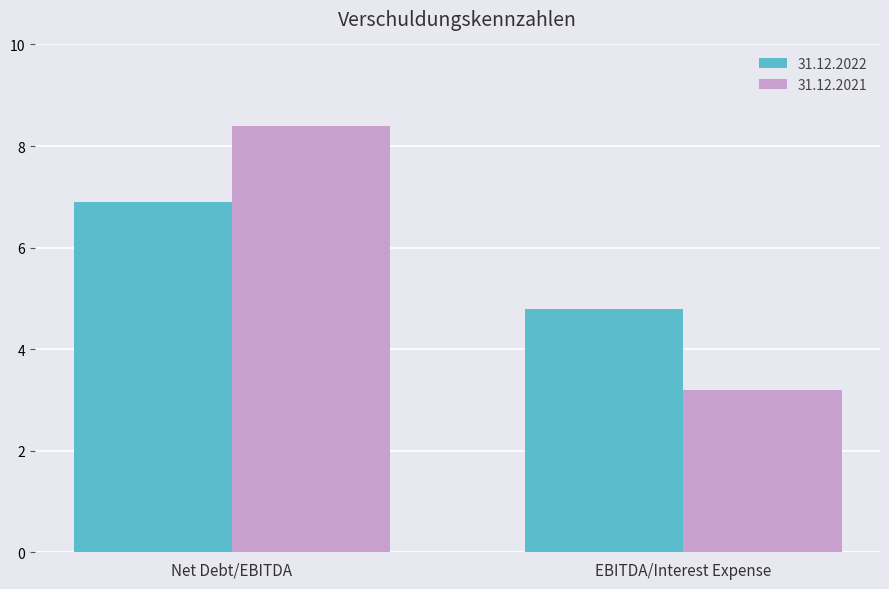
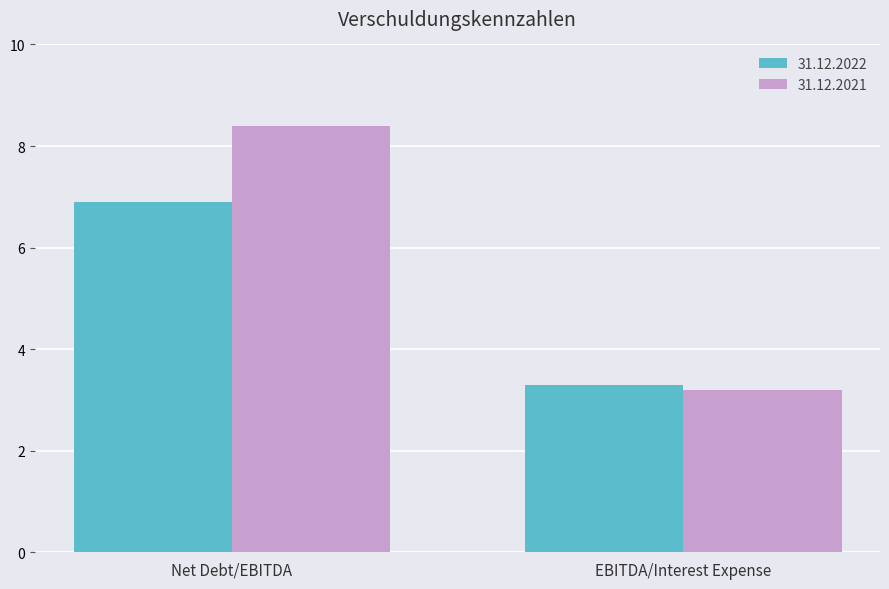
  {
    "31.12.2022": {
      "Net Debt/EBITDA": 6.9,
-     "EBITDA/Interest Expense": 4.8
+     "EBITDA/Interest Expense": 3.3
    },
    "31.12.2021": {
      "Net Debt/EBITDA": 8.4,
      "EBITDA/Interest Expense": 3.2
    }
  }
